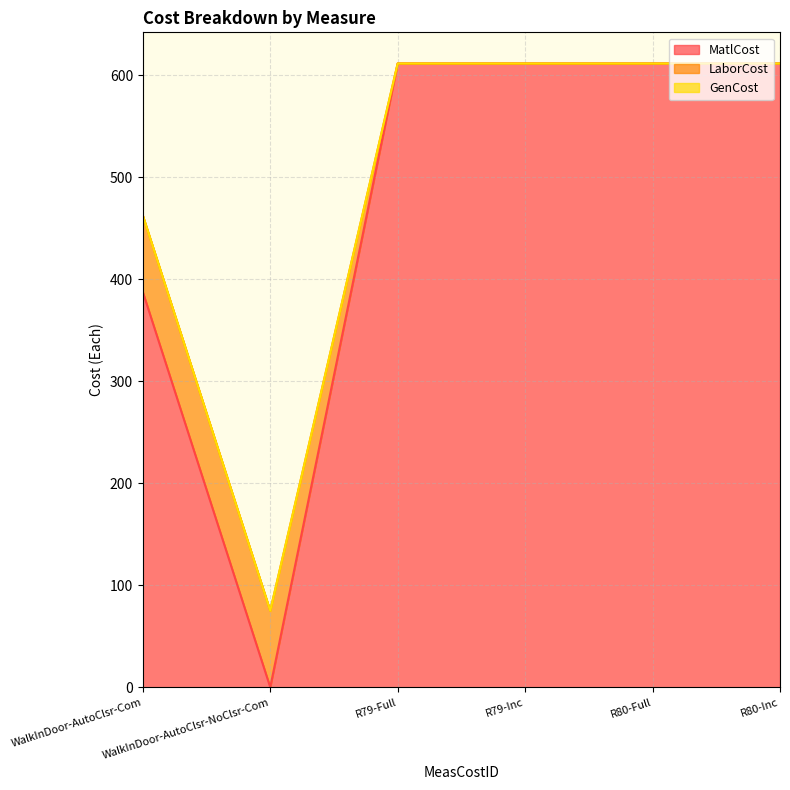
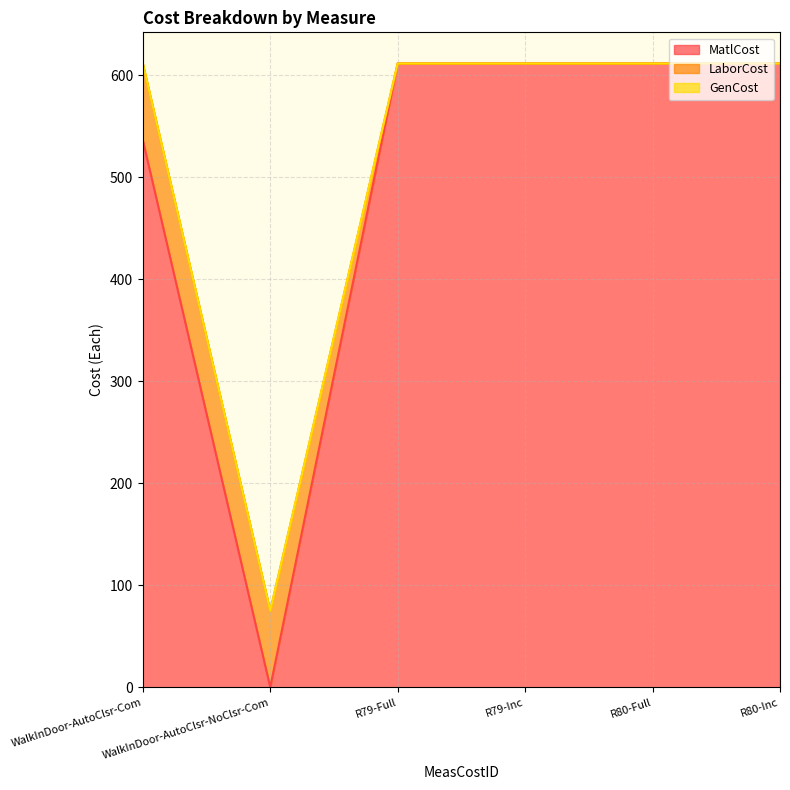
  {
    "MatlCost": {
-     "WalkInDoor-AutoClsr-Com": 388,
+     "WalkInDoor-AutoClsr-Com": 537,
      "WalkInDoor-AutoClsr-NoClsr-Com": 0
    }
  }
